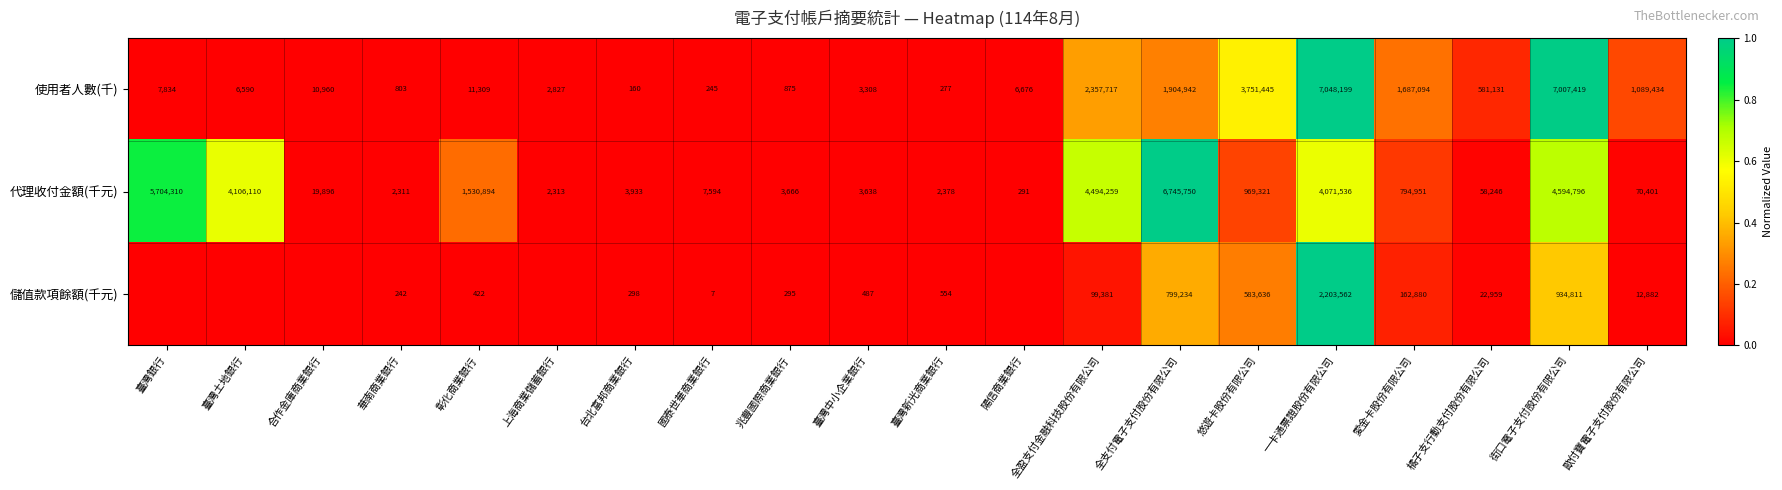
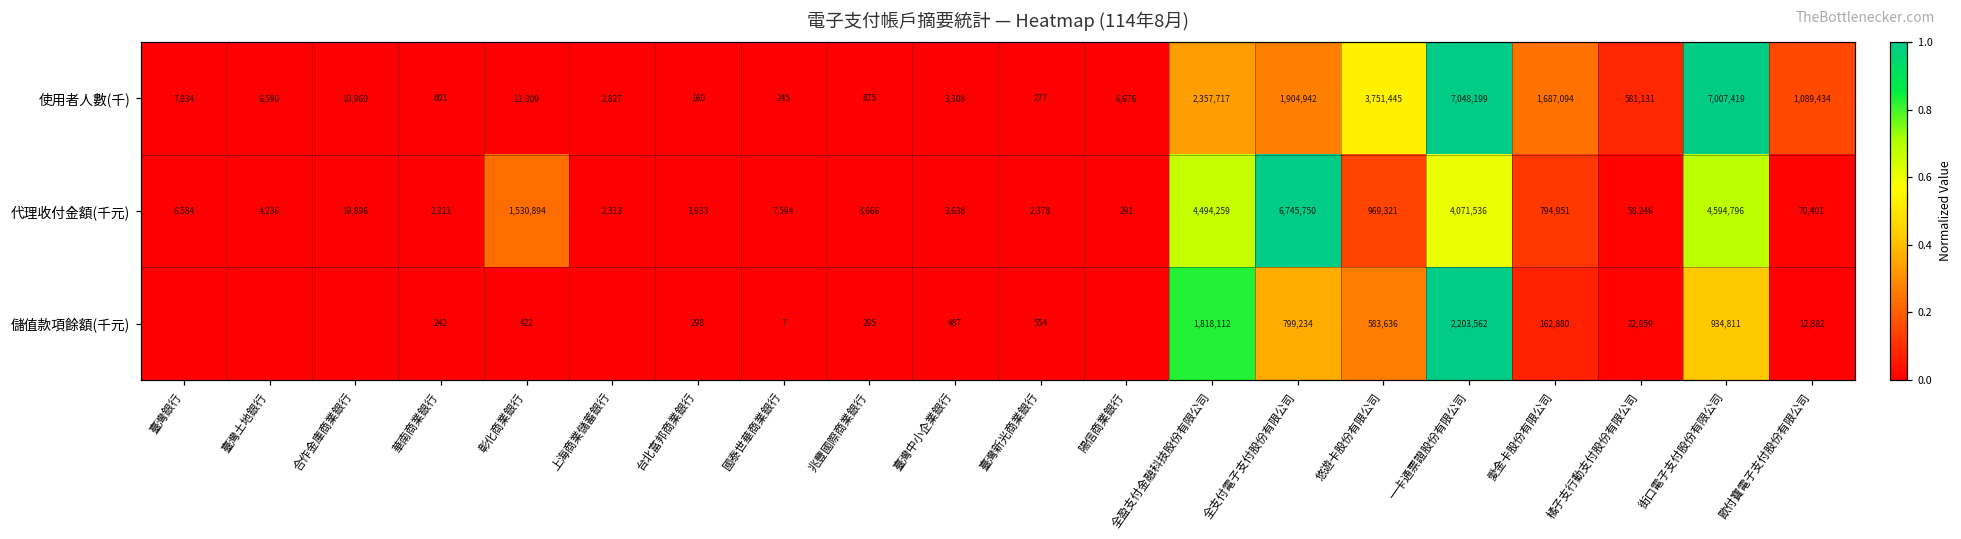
  {
    "使用者人數(千)": {
      "臺灣銀行": "7,834",
      "臺灣土地銀行": "6,590",
      "合作金庫商業銀行": "10,960",
      "華南商業銀行": "803",
      "彰化商業銀行": "11,309",
      "上海商業儲蓄銀行": "2,827",
      "台北富邦商業銀行": "160",
      "國泰世華商業銀行": "245",
      "兆豐國際商業銀行": "875",
      "臺灣中小企業銀行": "3,308",
      "臺灣新光商業銀行": "277",
      "陽信商業銀行": "6,676",
      "全盈支付金融科技股份有限公司": "2,357,717",
      "全支付電子支付股份有限公司": "1,904,942",
      "悠遊卡股份有限公司": "3,751,445",
      "一卡通票證股份有限公司": "7,048,199",
      "愛金卡股份有限公司": "1,687,094",
      "橘子支行動支付股份有限公司": "581,131",
      "街口電子支付股份有限公司": "7,007,419",
      "歐付寶電子支付股份有限公司": "1,089,434"
    },
    "代理收付金額(千元)": {
-     "臺灣銀行": "5,704,310",
-     "臺灣土地銀行": "4,106,110",
+     "臺灣銀行": "6,584",
+     "臺灣土地銀行": "4,236",
      "合作金庫商業銀行": "19,896",
      "華南商業銀行": "2,311",
      "彰化商業銀行": "1,530,894",
      "上海商業儲蓄銀行": "2,313",
      "台北富邦商業銀行": "3,933",
      "國泰世華商業銀行": "7,594",
      "兆豐國際商業銀行": "3,666",
      "臺灣中小企業銀行": "3,638",
      "臺灣新光商業銀行": "2,378",
      "陽信商業銀行": "291",
      "全盈支付金融科技股份有限公司": "4,494,259",
      "全支付電子支付股份有限公司": "6,745,750",
      "悠遊卡股份有限公司": "969,321",
      "一卡通票證股份有限公司": "4,071,536",
      "愛金卡股份有限公司": "794,951",
      "橘子支行動支付股份有限公司": "58,246",
      "街口電子支付股份有限公司": "4,594,796",
      "歐付寶電子支付股份有限公司": "70,401"
    },
    "儲值款項餘額(千元)": {
      "華南商業銀行": "242",
      "彰化商業銀行": "422",
      "台北富邦商業銀行": "298",
      "國泰世華商業銀行": "7",
      "兆豐國際商業銀行": "295",
      "臺灣中小企業銀行": "487",
      "臺灣新光商業銀行": "554",
-     "全盈支付金融科技股份有限公司": "99,381",
+     "全盈支付金融科技股份有限公司": "1,818,112",
      "全支付電子支付股份有限公司": "799,234",
      "悠遊卡股份有限公司": "583,636",
      "一卡通票證股份有限公司": "2,203,562",
      "愛金卡股份有限公司": "162,880",
      "橘子支行動支付股份有限公司": "22,959",
      "街口電子支付股份有限公司": "934,811",
      "歐付寶電子支付股份有限公司": "12,882"
    }
  }
